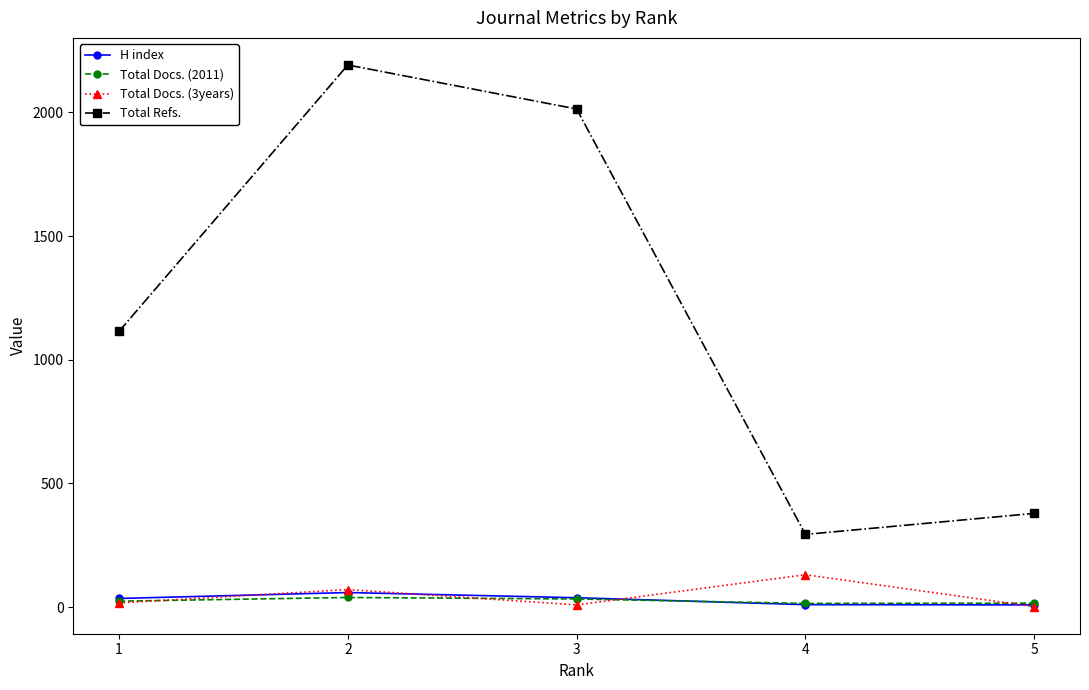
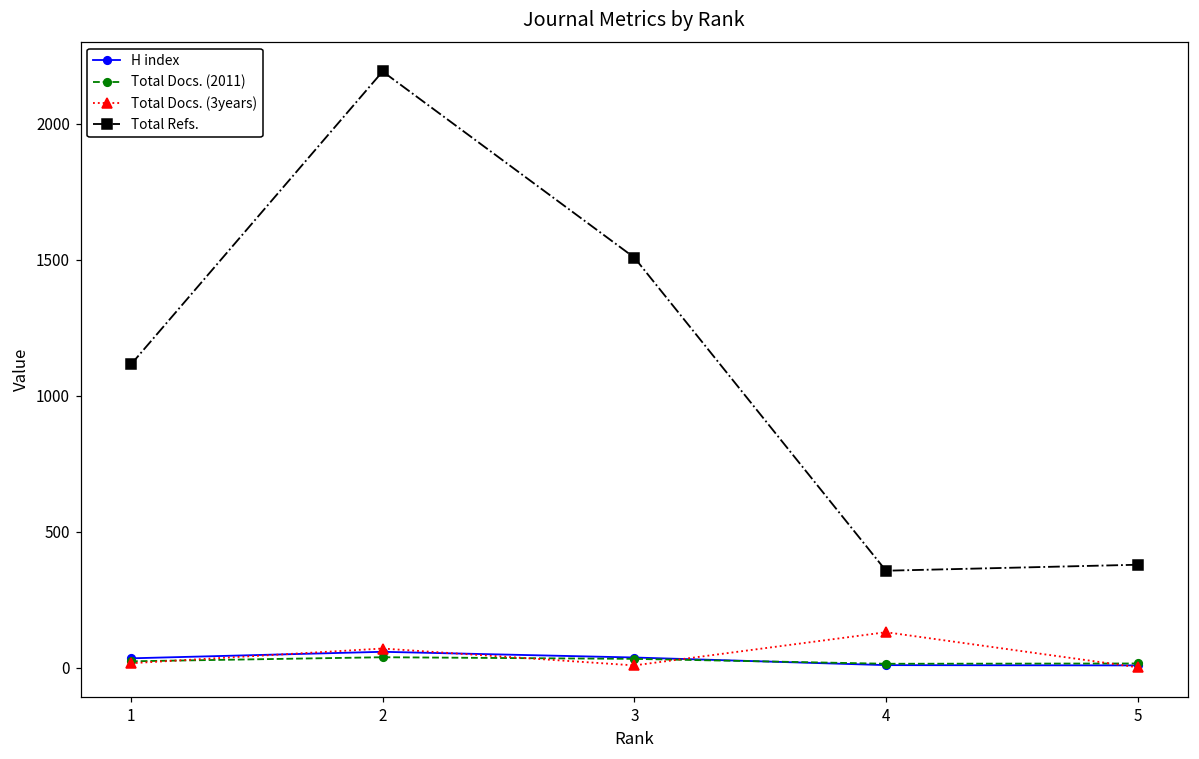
  {
    "H index": {
      "1": 40,
      "2": 60
    },
    "Total Docs. (2011)": {
      "2": 40
    },
    "Total Docs. (3years)": {
      "2": 70,
      "3": 10,
      "4": 130
    },
    "Total Refs.": {
      "1": 1120,
      "2": 2190,
-     "3": 2010,
-     "4": 290,
+     "3": 1510,
+     "4": 360,
      "5": 380
    }
  }
